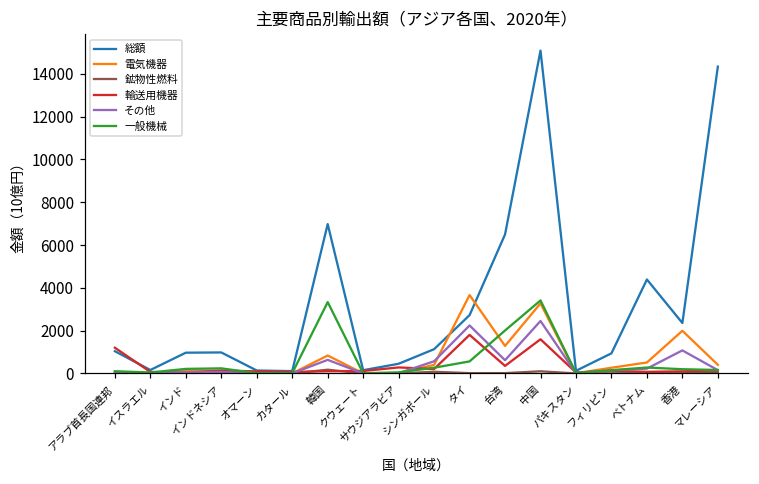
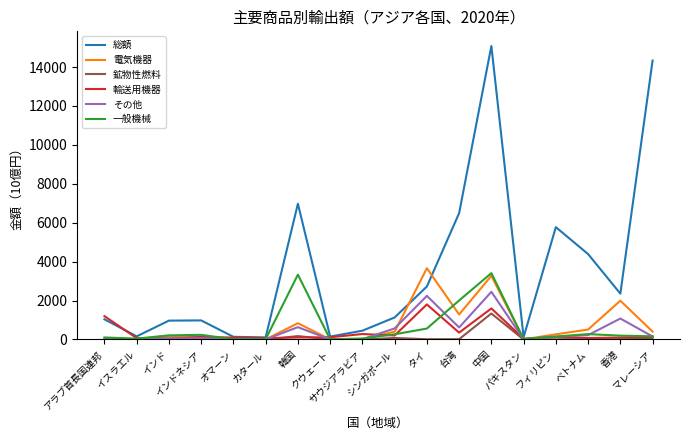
  {
    "総額": {
      "アラブ首長国連邦": 1000,
      "インド": 1000,
      "インドネシア": 1000,
      "韓国": 7000,
      "サウジアラビア": 500,
      "シンガポール": 1100,
      "タイ": 2700,
      "台湾": 6500,
      "中国": 15100,
-     "フィリピン": 900,
+     "フィリピン": 5800,
      "ベトナム": 4400,
      "香港": 2400,
      "マレーシア": 14300
    },
    "電気機器": {
      "韓国": 800,
      "シンガポール": 400,
      "タイ": 3700,
      "台湾": 1300,
      "中国": 3300,
      "ベトナム": 500,
      "香港": 2000,
      "マレーシア": 400
    },
    "鉱物性燃料": {
      "タイ": 0,
      "台湾": 0,
-     "中国": 100
+     "中国": 1300
    },
    "輸送用機器": {
      "アラブ首長国連邦": 1200,
      "サウジアラビア": 300,
      "タイ": 1800,
      "台湾": 400,
      "中国": 1600
    },
    "その他": {
      "韓国": 600,
      "シンガポール": 600,
      "タイ": 2200,
      "台湾": 600,
      "中国": 2500,
      "香港": 1100
    },
    "一般機械": {
      "韓国": 3300,
      "タイ": 600,
      "台湾": 2000,
      "中国": 3400
    }
  }
